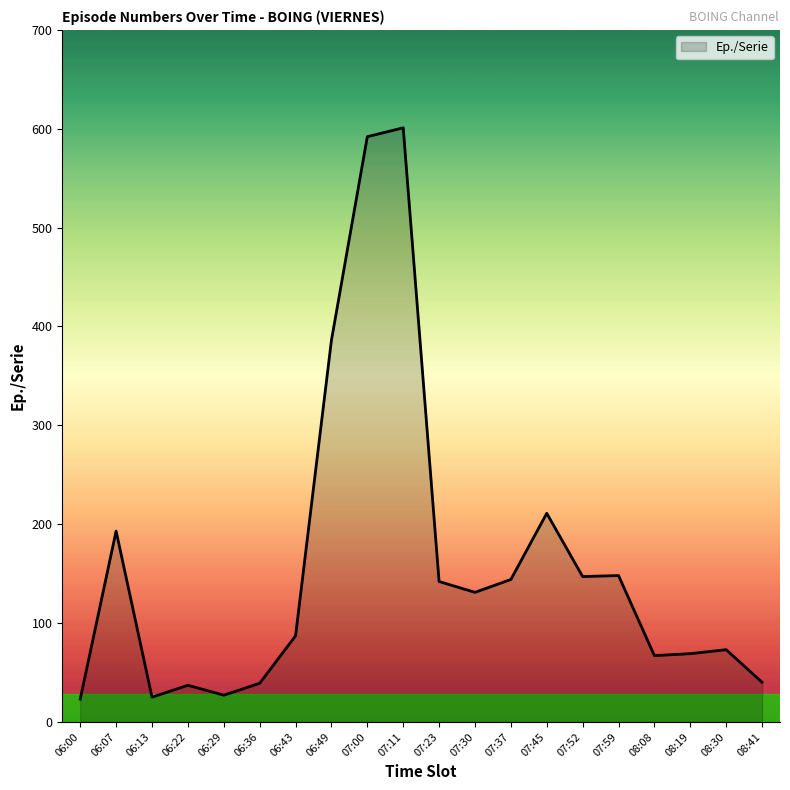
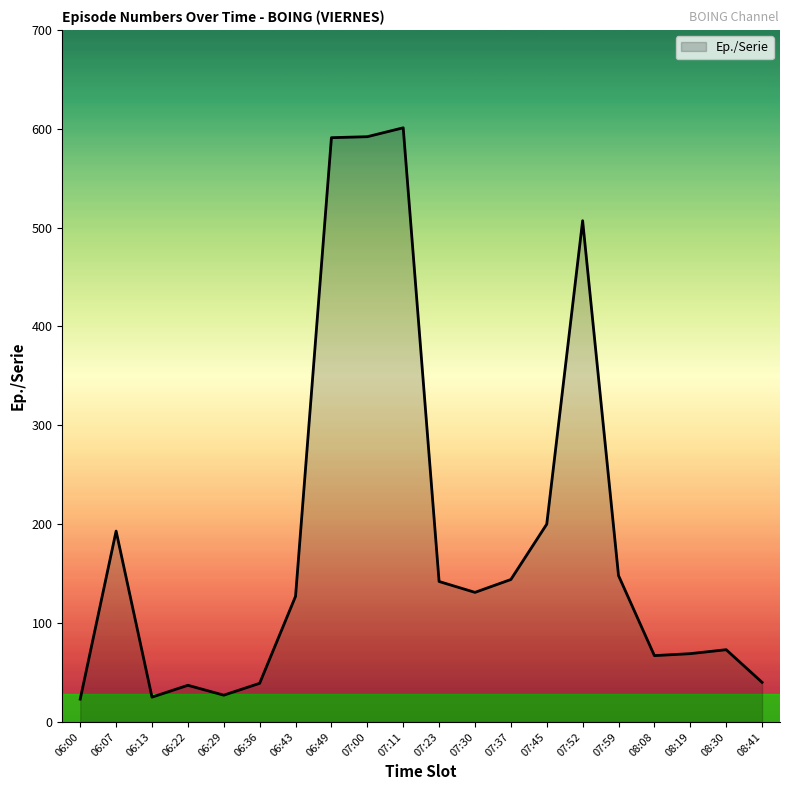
  {
    "06:07": 190,
    "06:22": 40,
    "06:36": 40,
-   "06:43": 90,
-   "06:49": 390,
+   "06:43": 130,
+   "06:49": 590,
    "07:00": 590,
    "07:11": 600,
    "07:23": 140,
    "07:30": 130,
    "07:37": 140,
-   "07:45": 210,
-   "07:52": 150,
+   "07:45": 200,
+   "07:52": 510,
    "07:59": 150,
    "08:08": 70,
    "08:19": 70,
    "08:30": 70,
    "08:41": 40
  }
